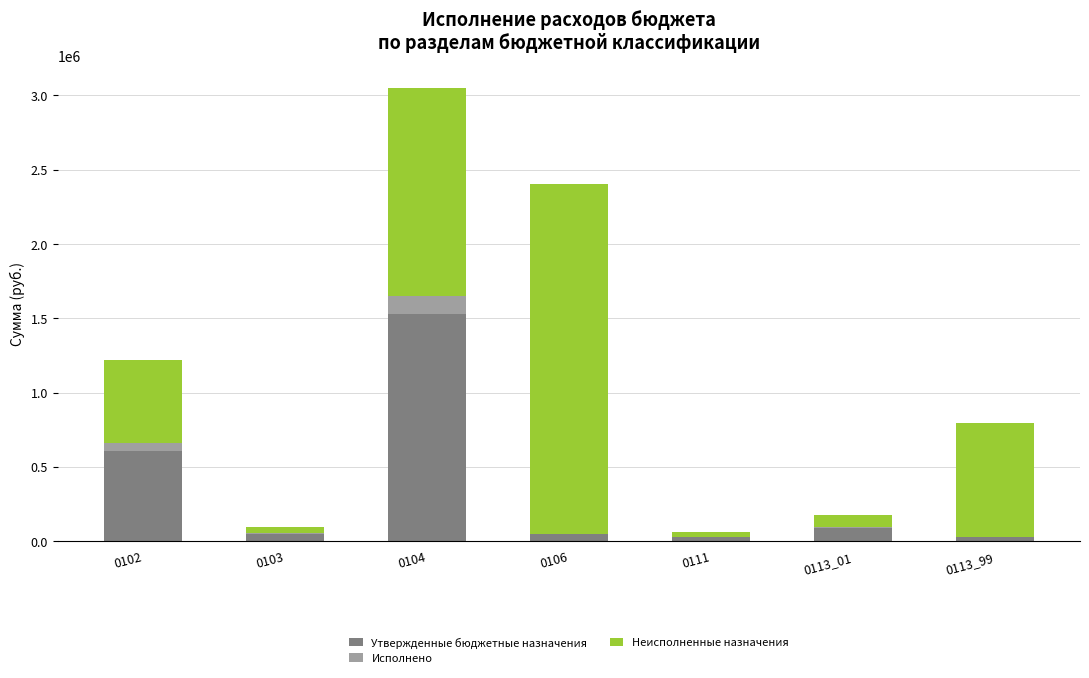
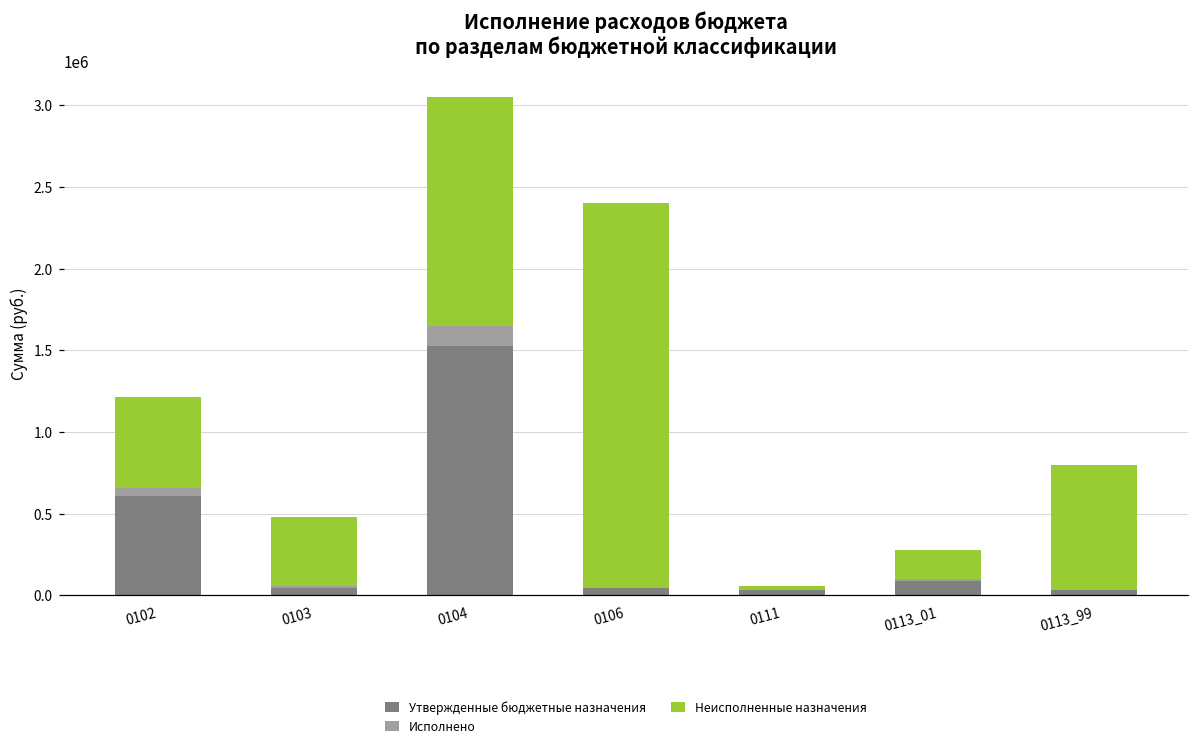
  {
    "Неисполненные назначения": {
      "0102": 560000,
-     "0103": 40000,
+     "0103": 420000,
      "0104": 1400000,
      "0106": 2360000,
      "0111": 30000,
-     "0113_01": 80000,
+     "0113_01": 180000,
      "0113_99": 770000
    }
  }
